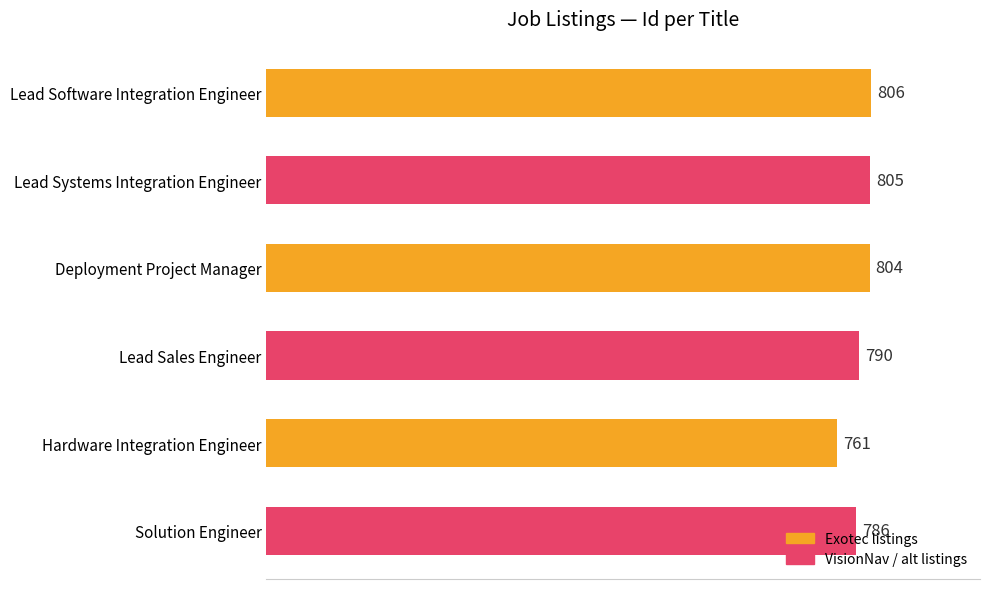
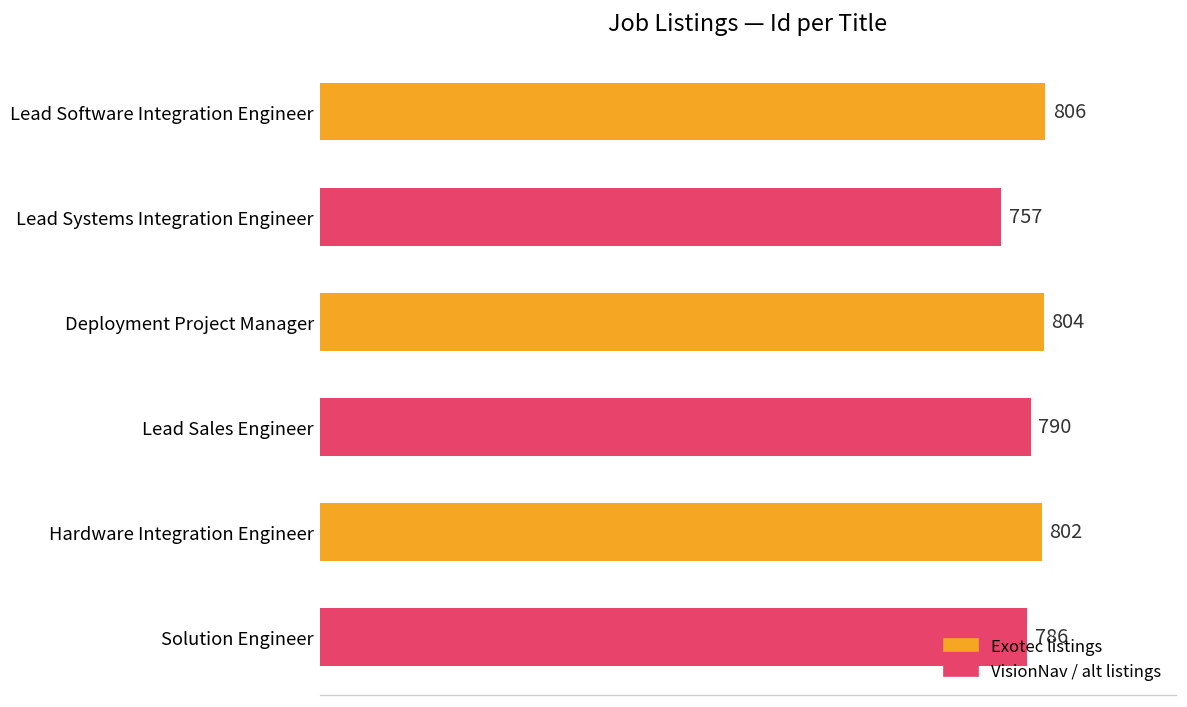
  {
    "Lead Software Integration Engineer": 806,
-   "Lead Systems Integration Engineer": 805,
+   "Lead Systems Integration Engineer": 757,
    "Deployment Project Manager": 804,
    "Lead Sales Engineer": 790,
-   "Hardware Integration Engineer": 761,
+   "Hardware Integration Engineer": 802,
    "Solution Engineer": 786
  }
